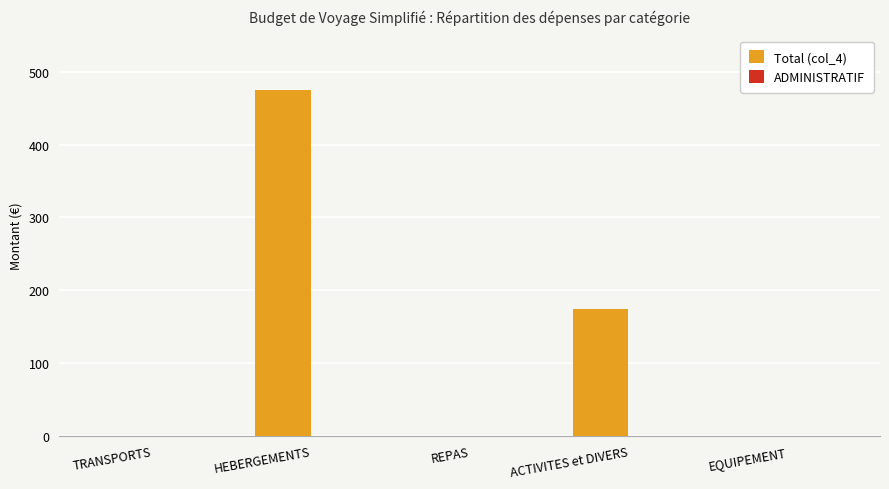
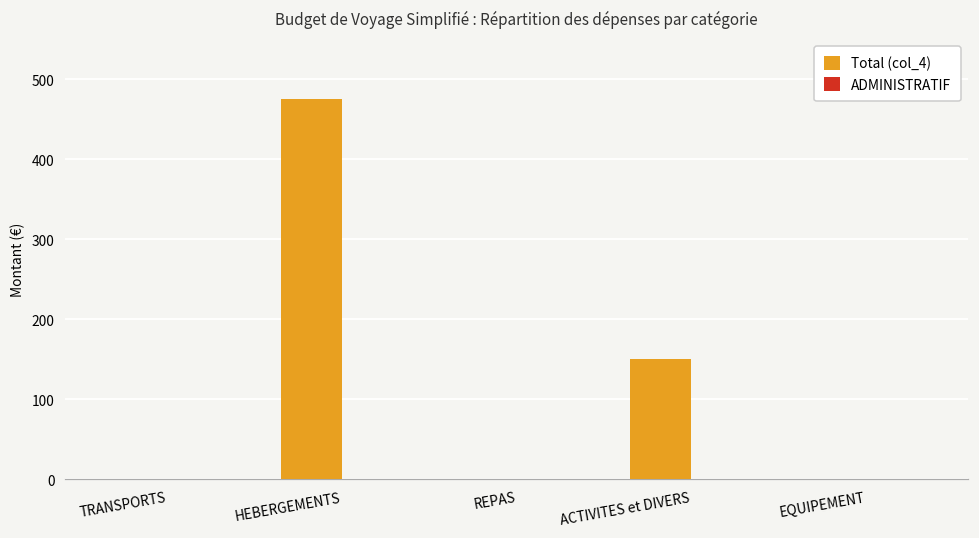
  {
    "Total (col_4)": {
      "TRANSPORTS": 0,
      "HEBERGEMENTS": 480,
      "REPAS": 0,
-     "ACTIVITES et DIVERS": 170,
+     "ACTIVITES et DIVERS": 150,
      "EQUIPEMENT": 0
    },
    "ADMINISTRATIF": {
      "TRANSPORTS": 0,
      "HEBERGEMENTS": 0,
      "REPAS": 0,
      "ACTIVITES et DIVERS": 0,
      "EQUIPEMENT": 0
    }
  }
